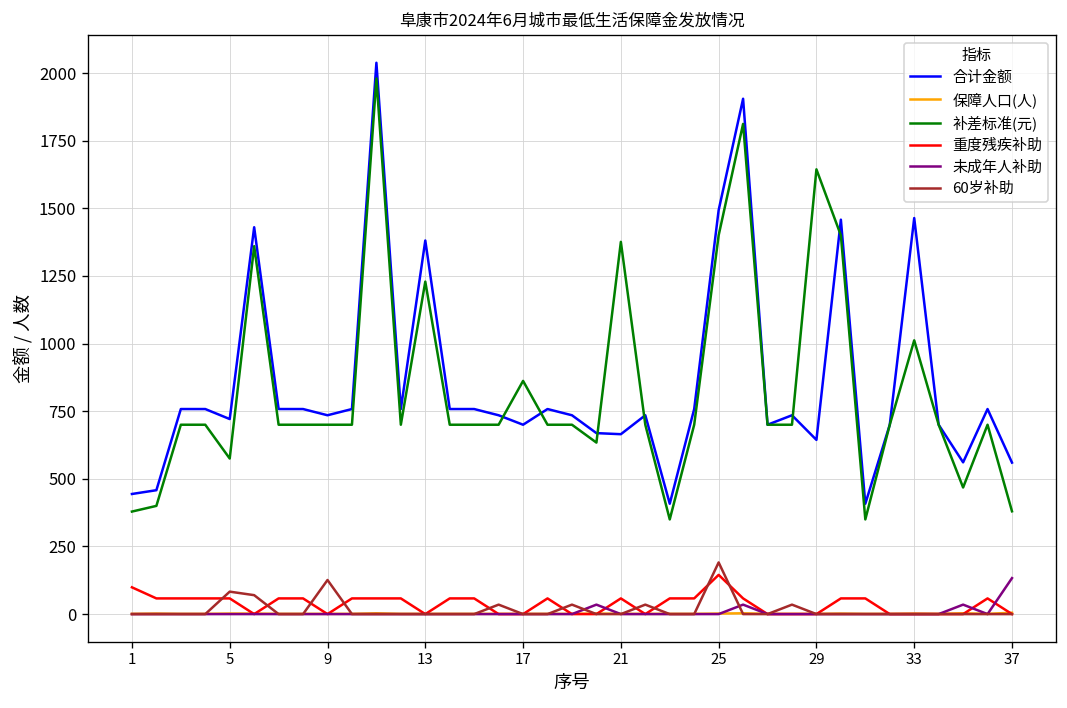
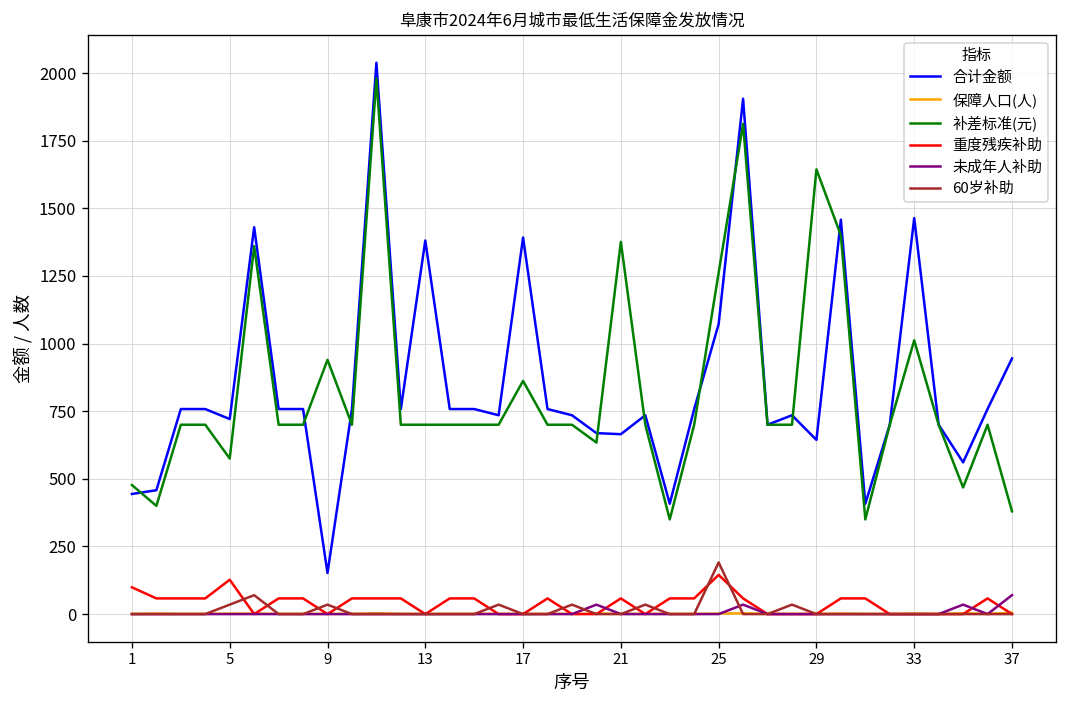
  {
    "合计金额": {
      "1": 440,
      "5": 720,
-     "9": 740,
+     "9": 150,
      "13": 1380,
-     "17": 700,
+     "17": 1390,
      "21": 670,
-     "25": 1490,
+     "25": 1070,
      "29": 640,
      "33": 1460,
-     "37": 560
+     "37": 950
    },
    "补差标准(元)": {
-     "1": 380,
+     "1": 480,
      "5": 580,
-     "9": 700,
-     "13": 1230,
+     "9": 940,
+     "13": 700,
      "17": 860,
      "21": 1380,
-     "25": 1400,
+     "25": 1260,
      "29": 1640,
      "33": 1010,
      "37": 380
    },
    "重度残疾补助": {
      "1": 100,
-     "5": 60,
+     "5": 130,
      "21": 60,
      "25": 150
    },
    "未成年人补助": {
-     "37": 130
+     "37": 70
    },
    "60岁补助": {
-     "5": 80,
-     "9": 130,
+     "5": 40,
+     "9": 40,
      "25": 190
    }
  }
